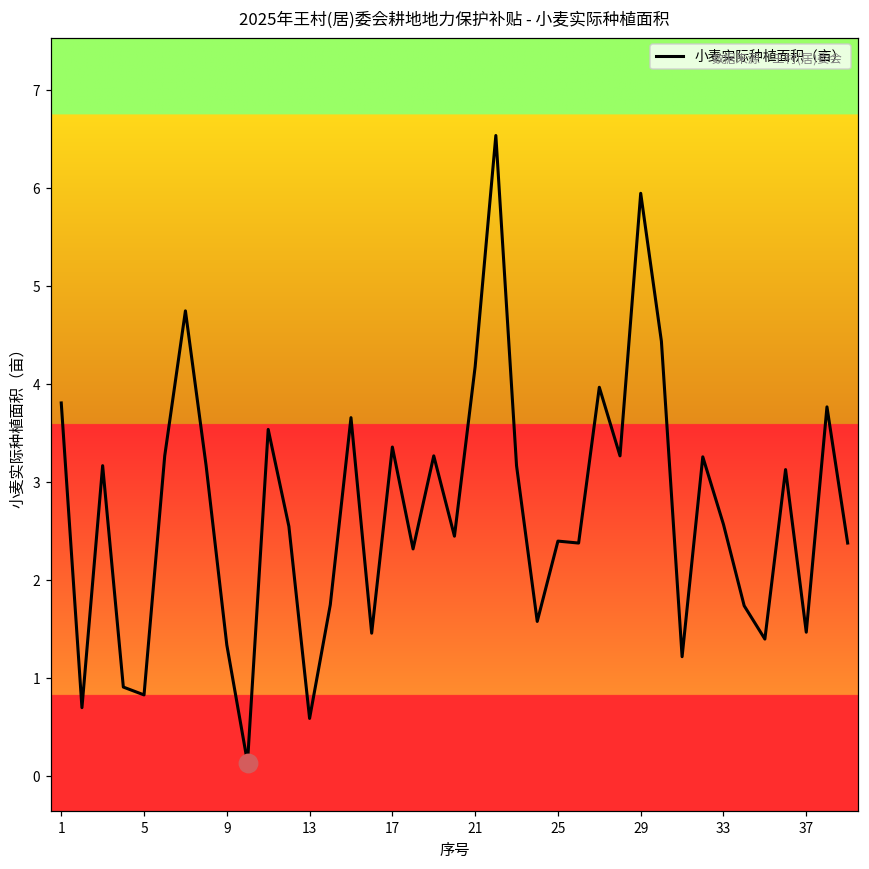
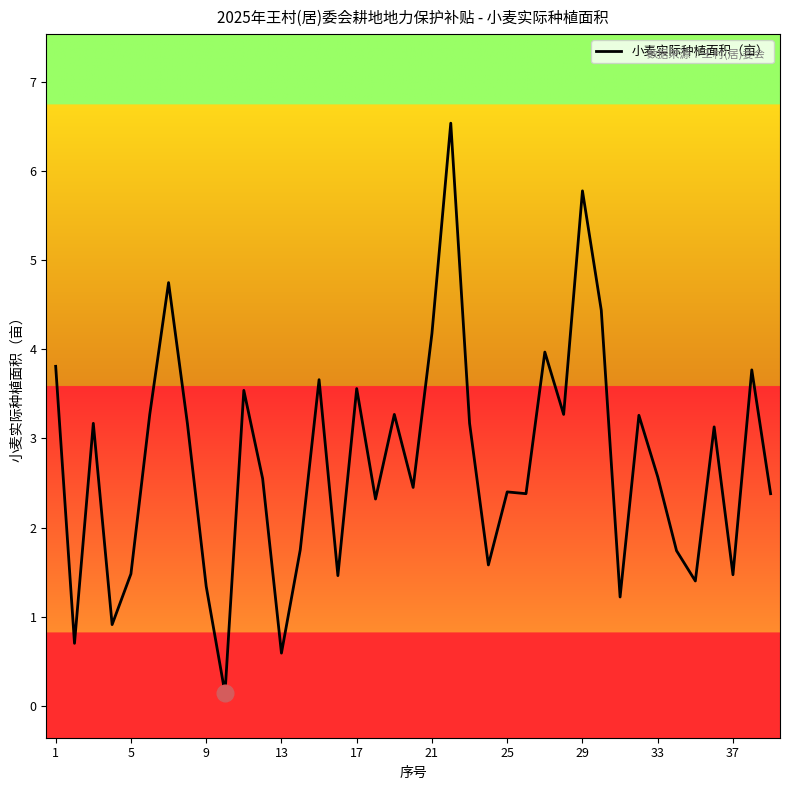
  {
    "小麦实际种植面积（亩）": {
      "1": 3.8,
-     "5": 0.8,
+     "5": 1.5,
      "9": 1.3,
      "13": 0.6,
-     "17": 3.4,
+     "17": 3.6,
      "21": 4.2,
      "25": 2.4,
-     "29": 6.0,
+     "29": 5.8,
      "33": 2.6,
      "37": 1.5
    }
  }
